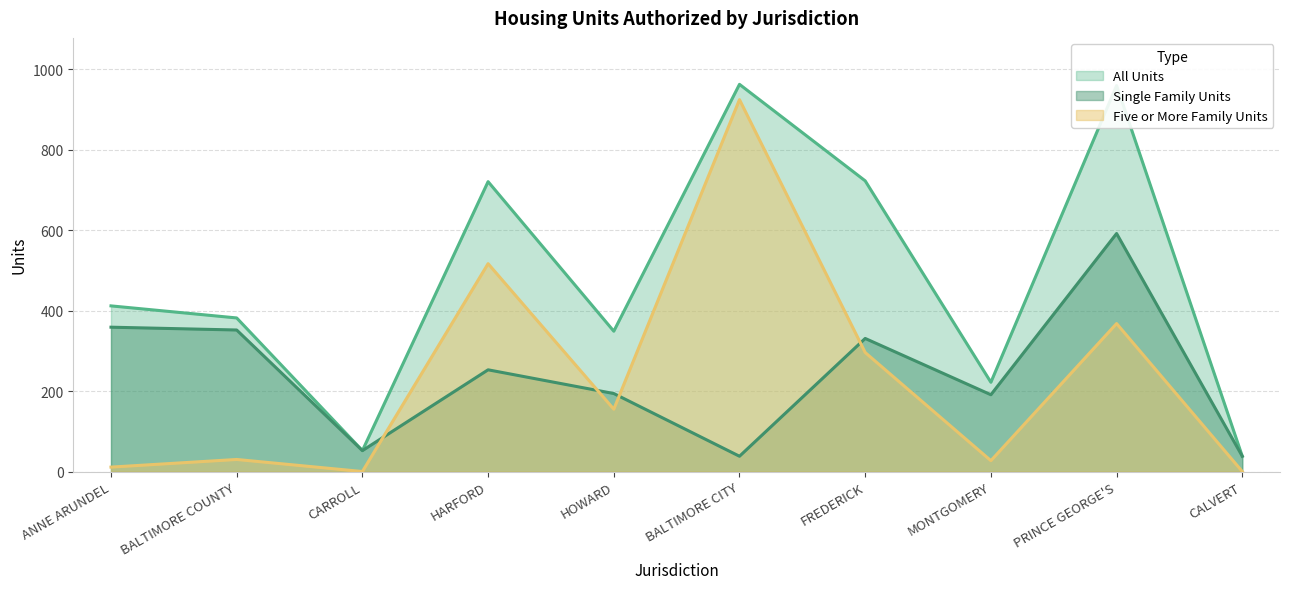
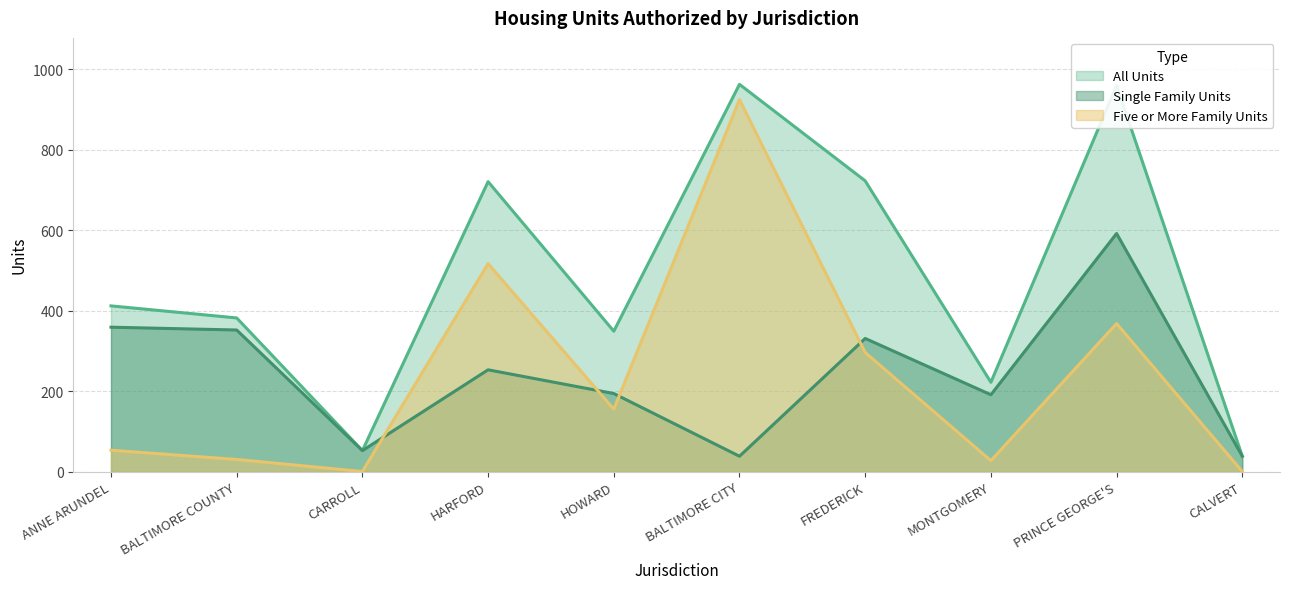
  {
    "Five or More Family Units": {
-     "ANNE ARUNDEL": 10,
+     "ANNE ARUNDEL": 50,
      "BALTIMORE COUNTY": 30,
      "CARROLL": 0,
      "HARFORD": 520,
      "HOWARD": 160,
      "BALTIMORE CITY": 930,
      "FREDERICK": 300,
      "MONTGOMERY": 30,
      "PRINCE GEORGE'S": 370,
      "CALVERT": 0
    }
  }
